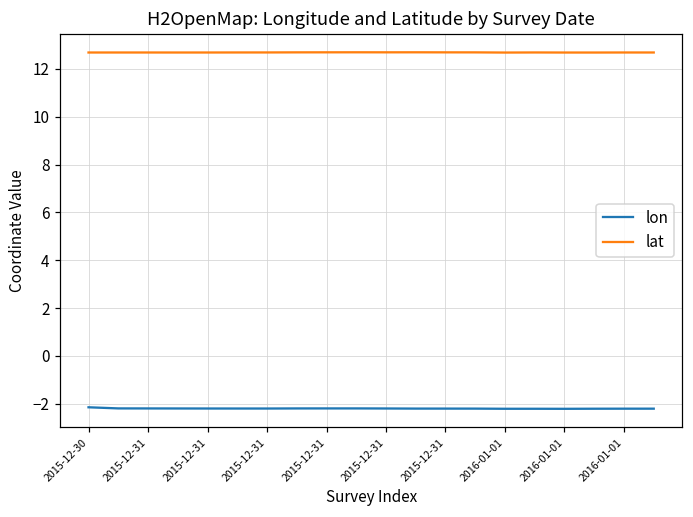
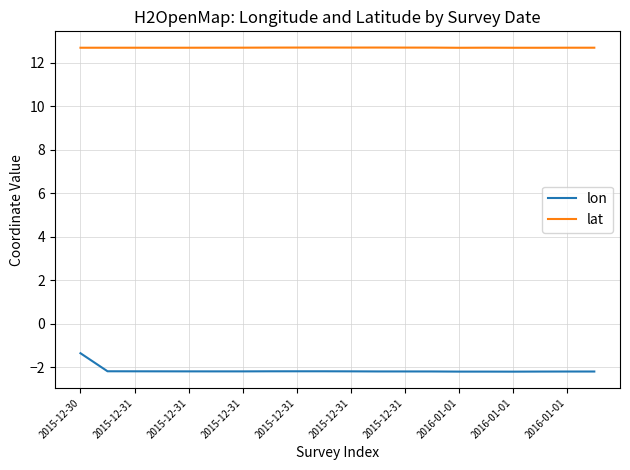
  {
    "lon": {
-     "2015-12-30": -2.1
+     "2015-12-30": -1.4
    },
    "lat": {
      "2015-12-30": 12.7
    }
  }
